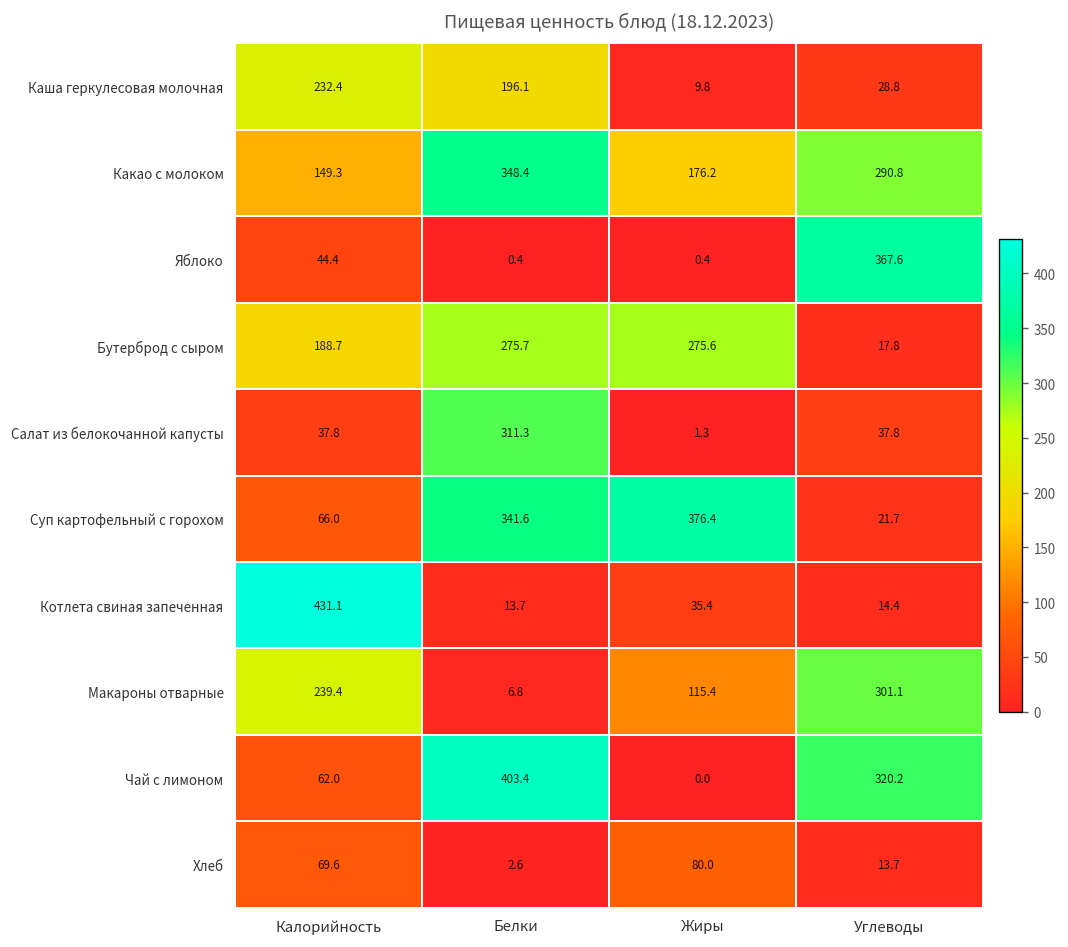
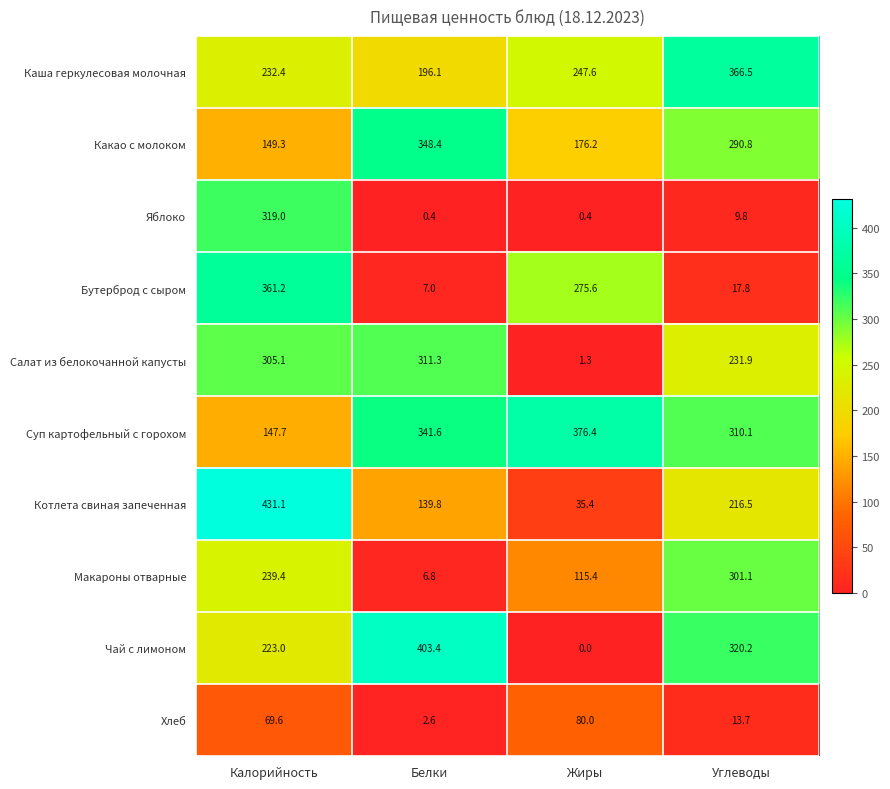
  {
    "Каша геркулесовая молочная": {
      "Калорийность": 232.4,
      "Белки": 196.1,
-     "Жиры": 9.8,
-     "Углеводы": 28.8
+     "Жиры": 247.6,
+     "Углеводы": 366.5
    },
    "Какао с молоком": {
      "Калорийность": 149.3,
      "Белки": 348.4,
      "Жиры": 176.2,
      "Углеводы": 290.8
    },
    "Яблоко": {
-     "Калорийность": 44.4,
+     "Калорийность": 319.0,
      "Белки": 0.4,
      "Жиры": 0.4,
-     "Углеводы": 367.6
+     "Углеводы": 9.8
    },
    "Бутерброд с сыром": {
-     "Калорийность": 188.7,
-     "Белки": 275.7,
+     "Калорийность": 361.2,
+     "Белки": 7.0,
      "Жиры": 275.6,
      "Углеводы": 17.8
    },
    "Салат из белокочанной капусты": {
-     "Калорийность": 37.8,
+     "Калорийность": 305.1,
      "Белки": 311.3,
      "Жиры": 1.3,
-     "Углеводы": 37.8
+     "Углеводы": 231.9
    },
    "Суп картофельный с горохом": {
-     "Калорийность": 66.0,
+     "Калорийность": 147.7,
      "Белки": 341.6,
      "Жиры": 376.4,
-     "Углеводы": 21.7
+     "Углеводы": 310.1
    },
    "Котлета свиная запеченная": {
      "Калорийность": 431.1,
-     "Белки": 13.7,
+     "Белки": 139.8,
      "Жиры": 35.4,
-     "Углеводы": 14.4
+     "Углеводы": 216.5
    },
    "Макароны отварные": {
      "Калорийность": 239.4,
      "Белки": 6.8,
      "Жиры": 115.4,
      "Углеводы": 301.1
    },
    "Чай с лимоном": {
-     "Калорийность": 62.0,
+     "Калорийность": 223.0,
      "Белки": 403.4,
      "Жиры": 0.0,
      "Углеводы": 320.2
    },
    "Хлеб": {
      "Калорийность": 69.6,
      "Белки": 2.6,
      "Жиры": 80.0,
      "Углеводы": 13.7
    }
  }
